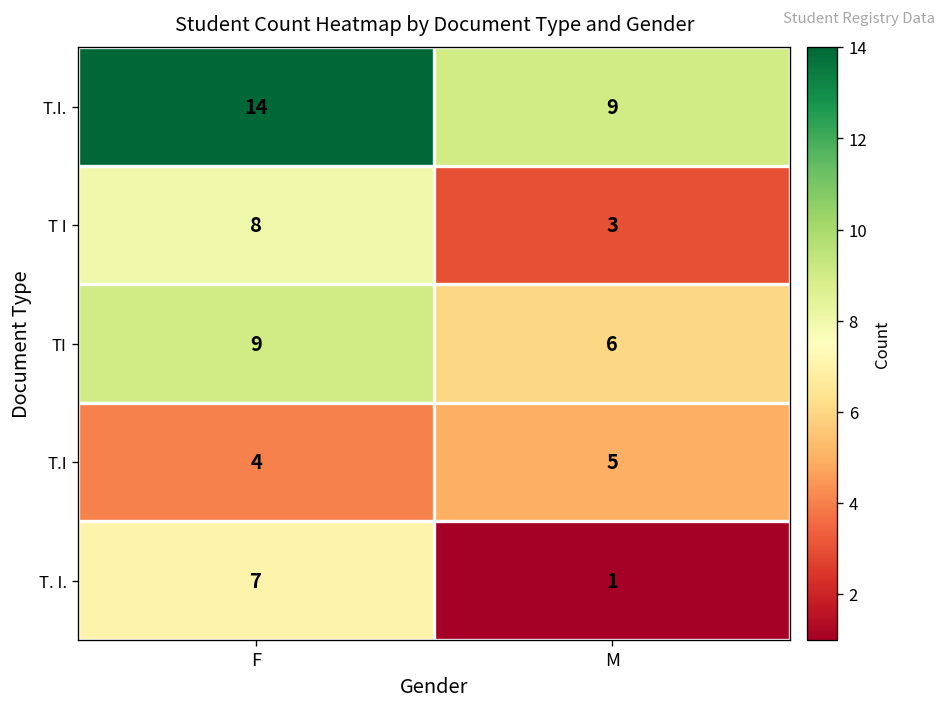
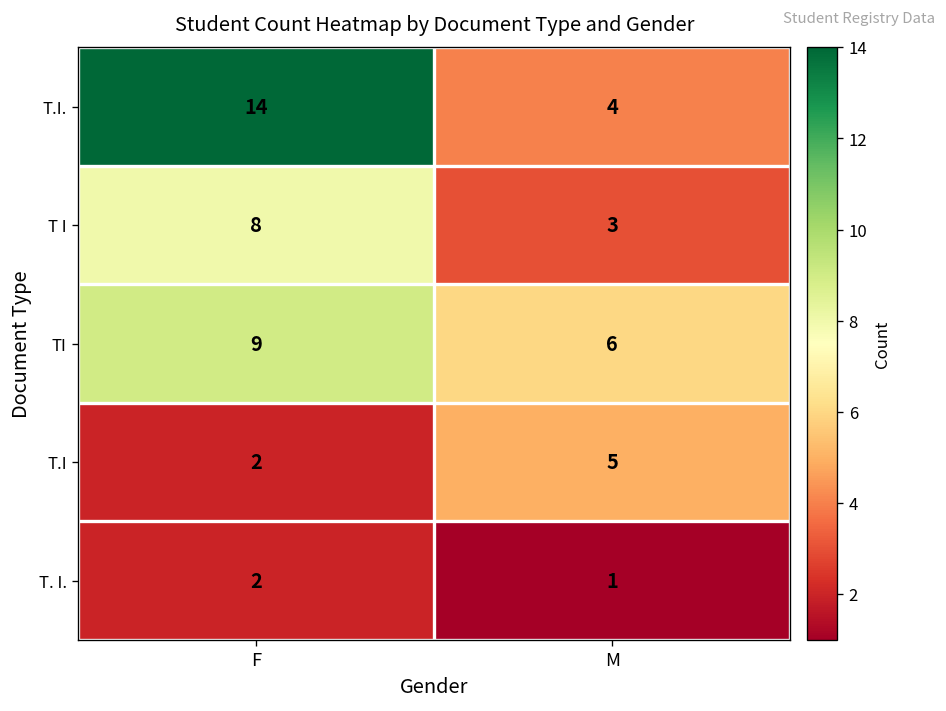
  {
    "T.I.": {
      "F": 14,
-     "M": 9
+     "M": 4
    },
    "T I": {
      "F": 8,
      "M": 3
    },
    "TI": {
      "F": 9,
      "M": 6
    },
    "T.I": {
-     "F": 4,
+     "F": 2,
      "M": 5
    },
    "T. I.": {
-     "F": 7,
+     "F": 2,
      "M": 1
    }
  }
